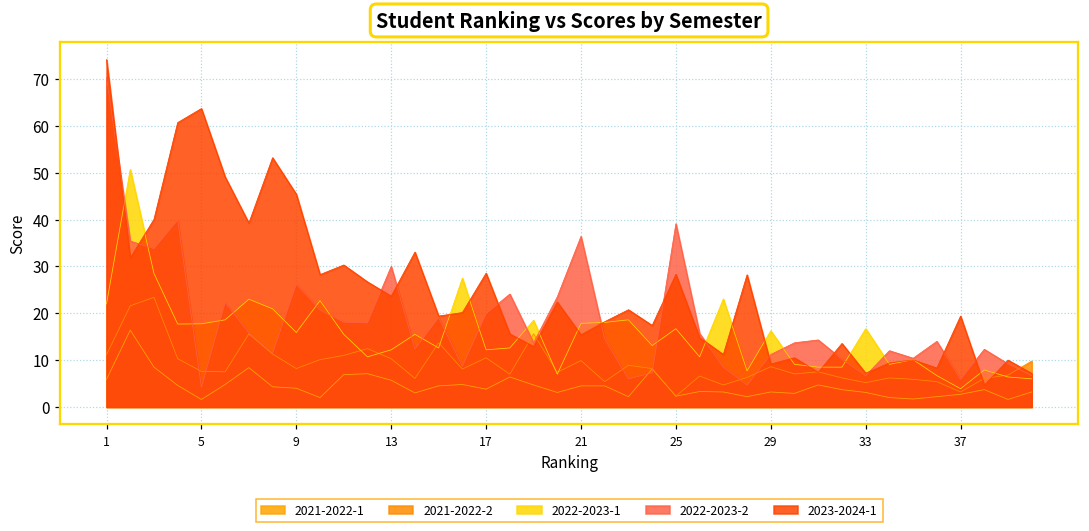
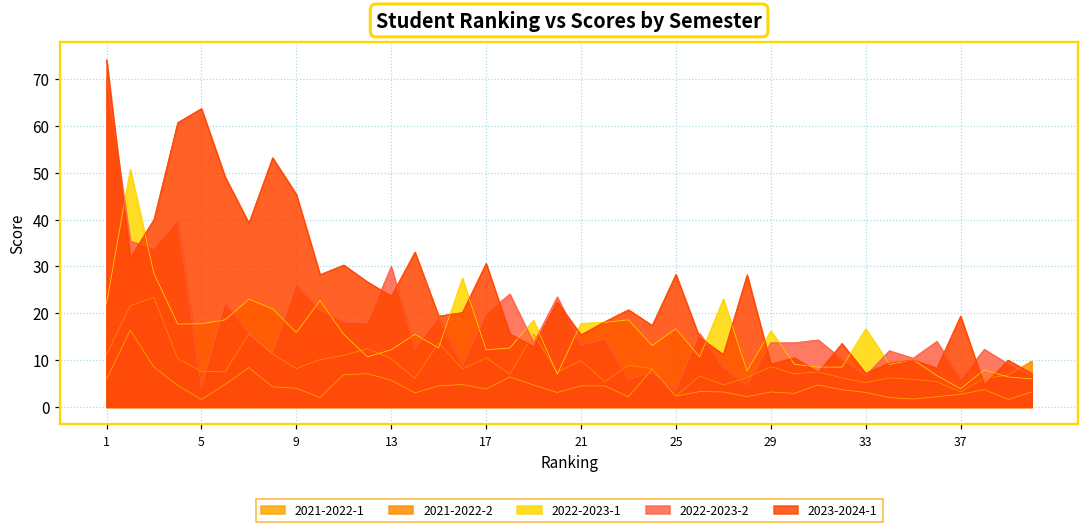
  {
    "2022-2023-2": {
      "1": 70,
      "5": 4,
      "9": 26,
      "13": 30,
      "17": 20,
-     "21": 36,
-     "25": 39,
-     "29": 11,
+     "21": 13,
+     "25": 4,
+     "29": 14,
      "37": 6
    },
    "2023-2024-1": {
      "1": 74,
      "5": 64,
      "9": 45,
      "13": 24,
-     "17": 29,
+     "17": 31,
      "21": 15,
      "25": 28,
      "37": 19
    }
  }
